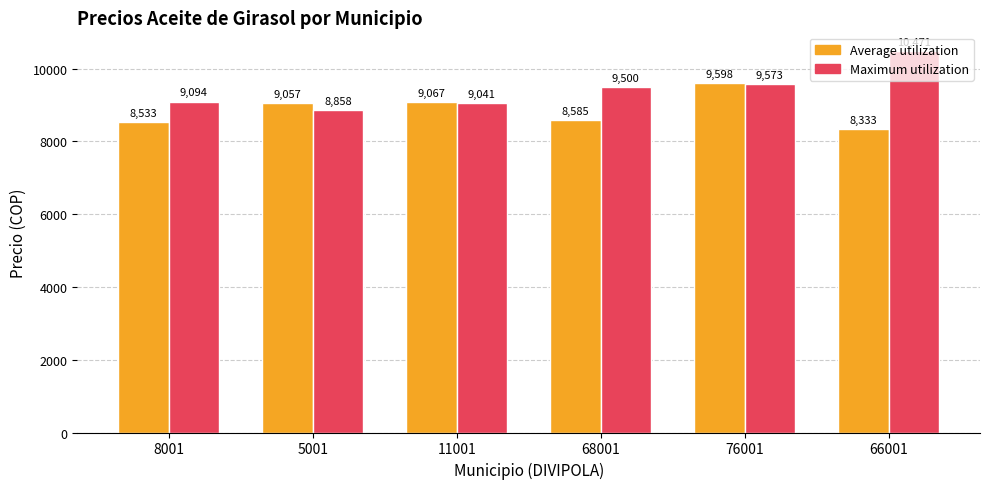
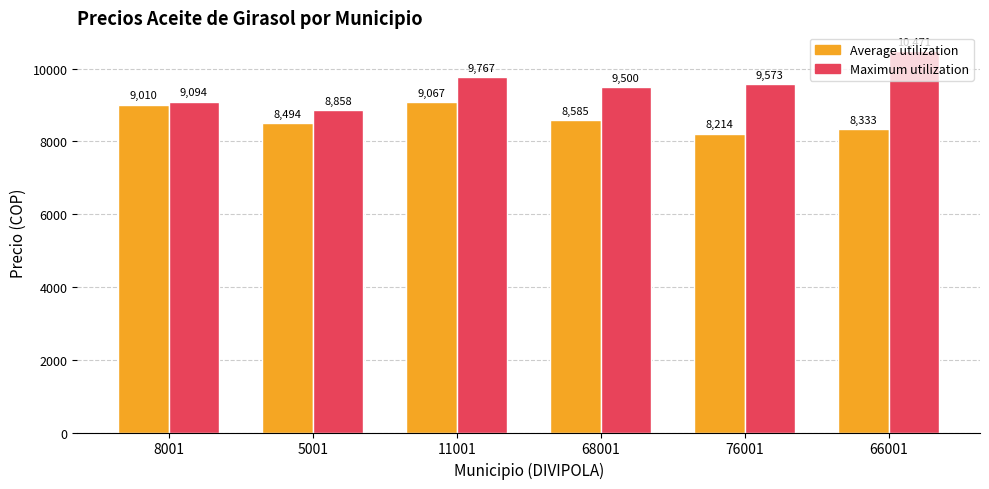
  {
    "Average utilization": {
-     "8001": "8,533",
-     "5001": "9,057",
+     "8001": "9,010",
+     "5001": "8,494",
      "11001": "9,067",
      "68001": "8,585",
-     "76001": "9,598",
+     "76001": "8,214",
      "66001": "8,333"
    },
    "Maximum utilization": {
      "8001": "9,094",
      "5001": "8,858",
-     "11001": "9,041",
+     "11001": "9,767",
      "68001": "9,500",
      "76001": "9,573"
    }
  }
